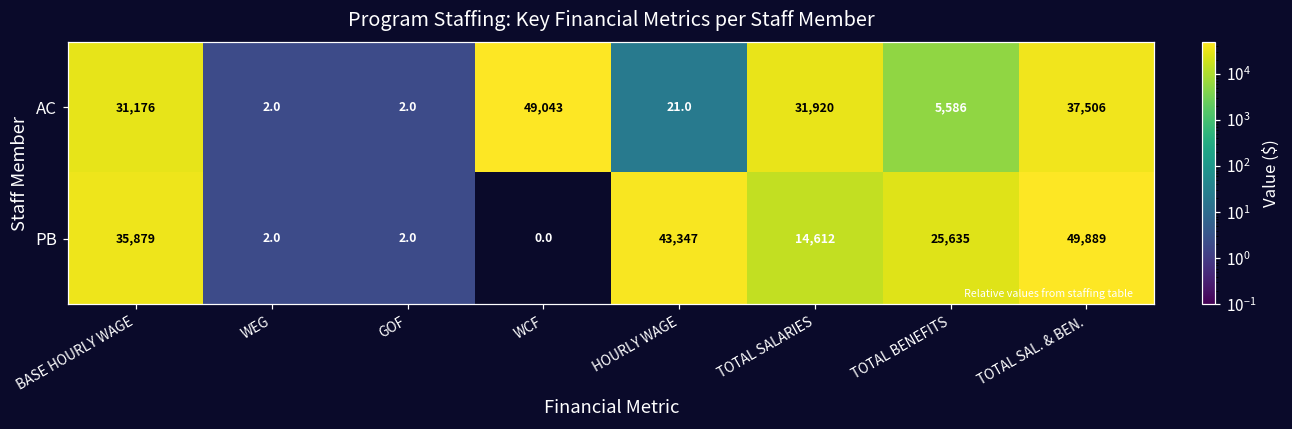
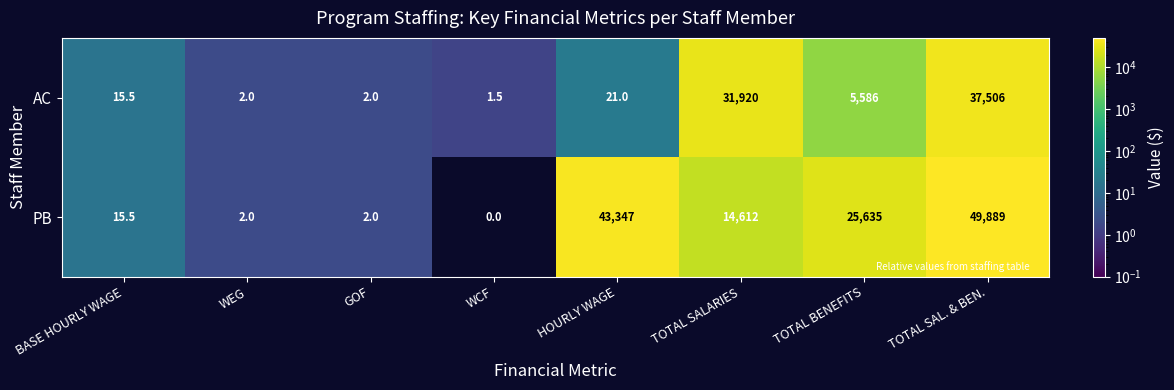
  {
    "AC": {
-     "BASE HOURLY WAGE": "31,176",
+     "BASE HOURLY WAGE": "15.5",
      "WEG": "2.0",
      "GOF": "2.0",
-     "WCF": "49,043",
+     "WCF": "1.5",
      "HOURLY WAGE": "21.0",
      "TOTAL SALARIES": "31,920",
      "TOTAL BENEFITS": "5,586",
      "TOTAL SAL. & BEN.": "37,506"
    },
    "PB": {
-     "BASE HOURLY WAGE": "35,879",
+     "BASE HOURLY WAGE": "15.5",
      "WEG": "2.0",
      "GOF": "2.0",
      "WCF": "0.0",
      "HOURLY WAGE": "43,347",
      "TOTAL SALARIES": "14,612",
      "TOTAL BENEFITS": "25,635"
    }
  }
